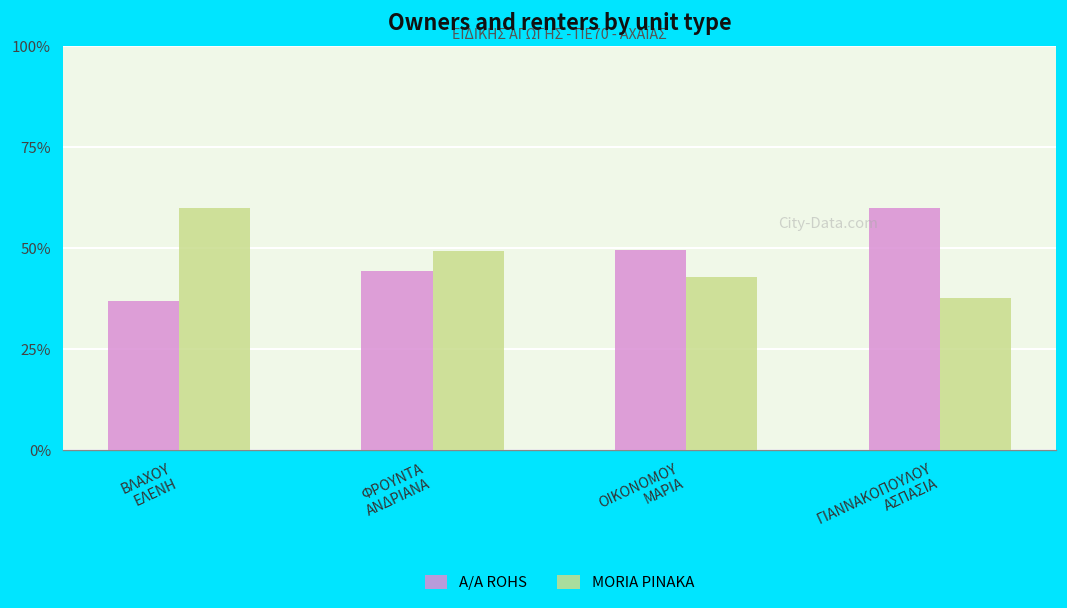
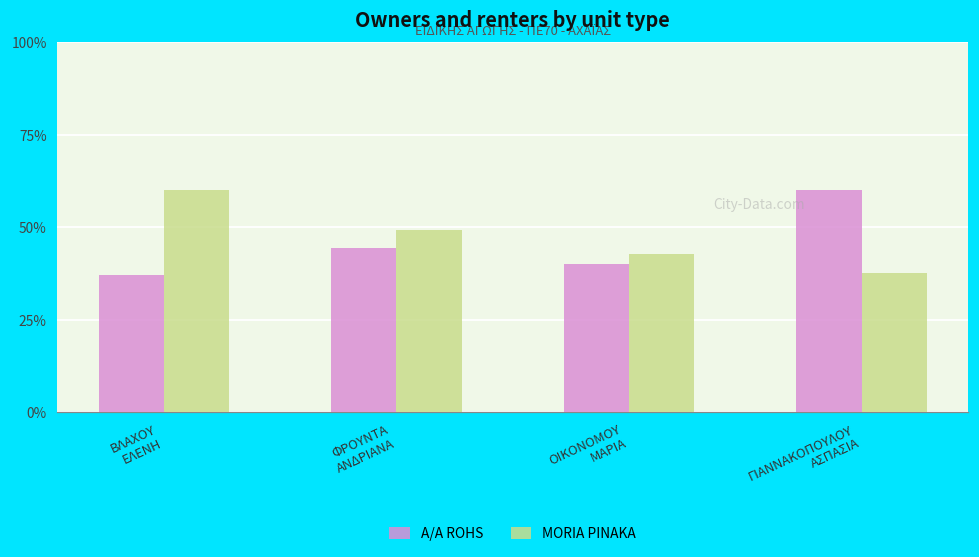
  {
    "A/A ROHS": {
      "ΒΛΑΧΟΥ ΕΛΕΝΗ": "37%",
      "ΦΡΟΥΝΤΑ ΑΝΔΡΙΑΝΑ": "44%",
-     "ΟΙΚΟΝΟΜΟΥ ΜΑΡΙΑ": "50%",
+     "ΟΙΚΟΝΟΜΟΥ ΜΑΡΙΑ": "40%",
      "ΓΙΑΝΝΑΚΟΠΟΥΛΟΥ ΑΣΠΑΣΙΑ": "60%"
    },
    "MORIA PINAKA": {
      "ΒΛΑΧΟΥ ΕΛΕΝΗ": "60%",
      "ΦΡΟΥΝΤΑ ΑΝΔΡΙΑΝΑ": "49%",
      "ΟΙΚΟΝΟΜΟΥ ΜΑΡΙΑ": "43%",
      "ΓΙΑΝΝΑΚΟΠΟΥΛΟΥ ΑΣΠΑΣΙΑ": "38%"
    }
  }
